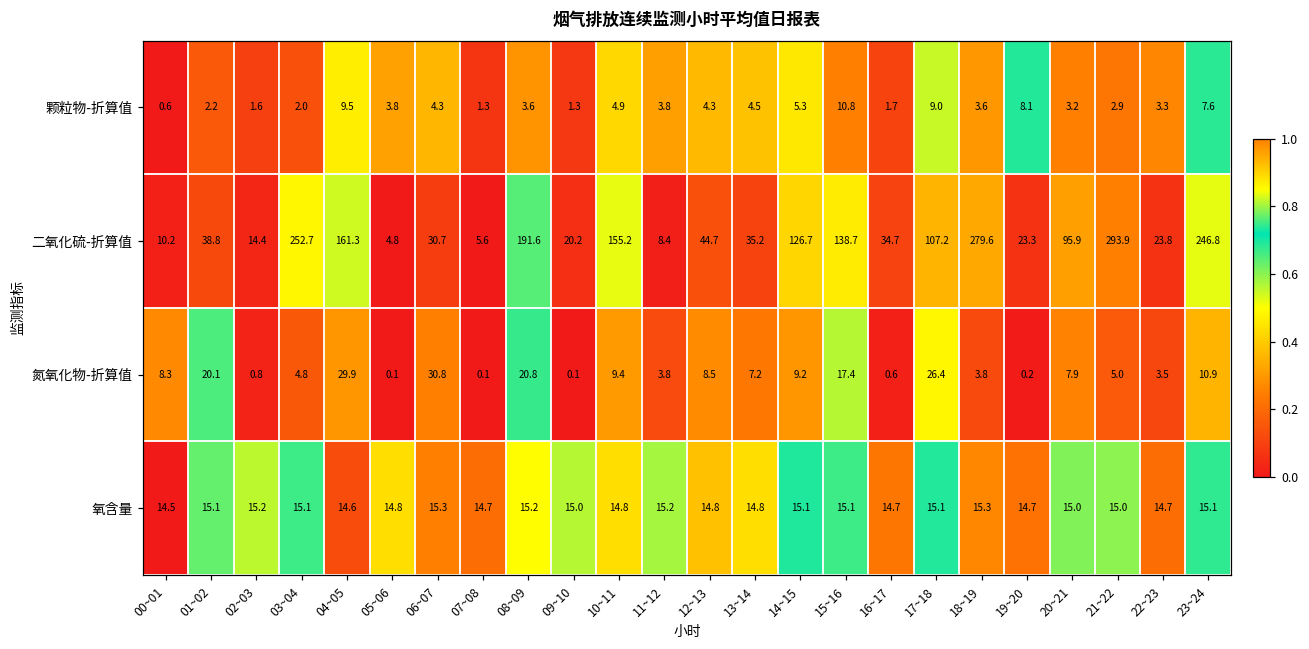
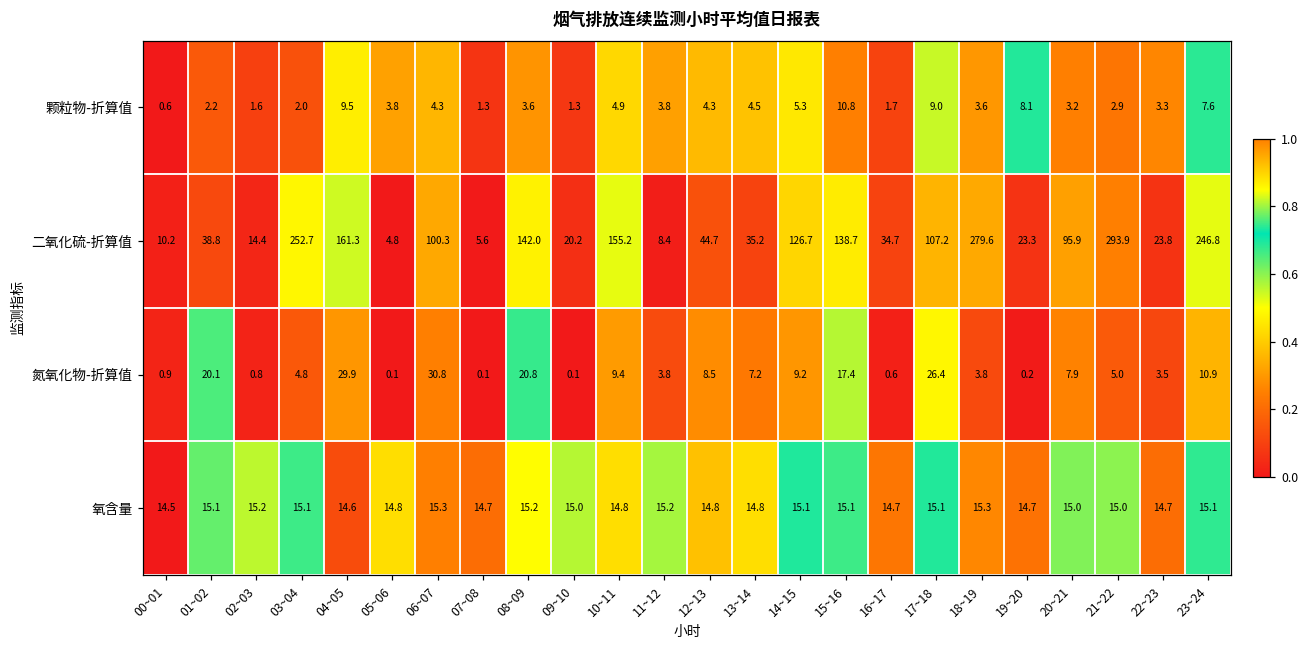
  {
    "颗粒物-折算值": {
      "00~01": 0.6,
      "01~02": 2.2,
      "02~03": 1.6,
      "03~04": 2.0,
      "04~05": 9.5,
      "05~06": 3.8,
      "06~07": 4.3,
      "07~08": 1.3,
      "08~09": 3.6,
      "09~10": 1.3,
      "10~11": 4.9,
      "11~12": 3.8,
      "12~13": 4.3,
      "13~14": 4.5,
      "14~15": 5.3,
      "15~16": 10.8,
      "16~17": 1.7,
      "17~18": 9.0,
      "18~19": 3.6,
      "19~20": 8.1,
      "20~21": 3.2,
      "21~22": 2.9,
      "22~23": 3.3,
      "23~24": 7.6
    },
    "二氧化硫-折算值": {
      "00~01": 10.2,
      "01~02": 38.8,
      "02~03": 14.4,
      "03~04": 252.7,
      "04~05": 161.3,
      "05~06": 4.8,
-     "06~07": 30.7,
+     "06~07": 100.3,
      "07~08": 5.6,
-     "08~09": 191.6,
+     "08~09": 142.0,
      "09~10": 20.2,
      "10~11": 155.2,
      "11~12": 8.4,
      "12~13": 44.7,
      "13~14": 35.2,
      "14~15": 126.7,
      "15~16": 138.7,
      "16~17": 34.7,
      "17~18": 107.2,
      "18~19": 279.6,
      "19~20": 23.3,
      "20~21": 95.9,
      "21~22": 293.9,
      "22~23": 23.8,
      "23~24": 246.8
    },
    "氮氧化物-折算值": {
-     "00~01": 8.3,
+     "00~01": 0.9,
      "01~02": 20.1,
      "02~03": 0.8,
      "03~04": 4.8,
      "04~05": 29.9,
      "05~06": 0.1,
      "06~07": 30.8,
      "07~08": 0.1,
      "08~09": 20.8,
      "09~10": 0.1,
      "10~11": 9.4,
      "11~12": 3.8,
      "12~13": 8.5,
      "13~14": 7.2,
      "14~15": 9.2,
      "15~16": 17.4,
      "16~17": 0.6,
      "17~18": 26.4,
      "18~19": 3.8,
      "19~20": 0.2,
      "20~21": 7.9,
      "21~22": 5.0,
      "22~23": 3.5,
      "23~24": 10.9
    },
    "氧含量": {
      "00~01": 14.5,
      "01~02": 15.1,
      "02~03": 15.2,
      "03~04": 15.1,
      "04~05": 14.6,
      "05~06": 14.8,
      "06~07": 15.3,
      "07~08": 14.7,
      "08~09": 15.2,
      "09~10": 15.0,
      "10~11": 14.8,
      "11~12": 15.2,
      "12~13": 14.8,
      "13~14": 14.8,
      "14~15": 15.1,
      "15~16": 15.1,
      "16~17": 14.7,
      "17~18": 15.1,
      "18~19": 15.3,
      "19~20": 14.7,
      "20~21": 15.0,
      "21~22": 15.0,
      "22~23": 14.7,
      "23~24": 15.1
    }
  }
